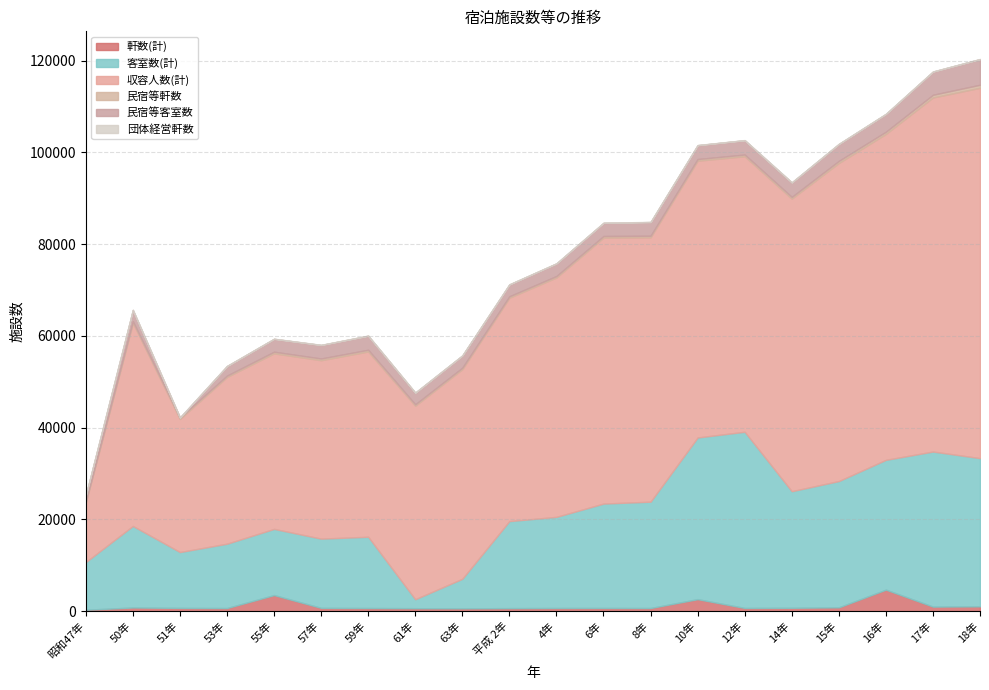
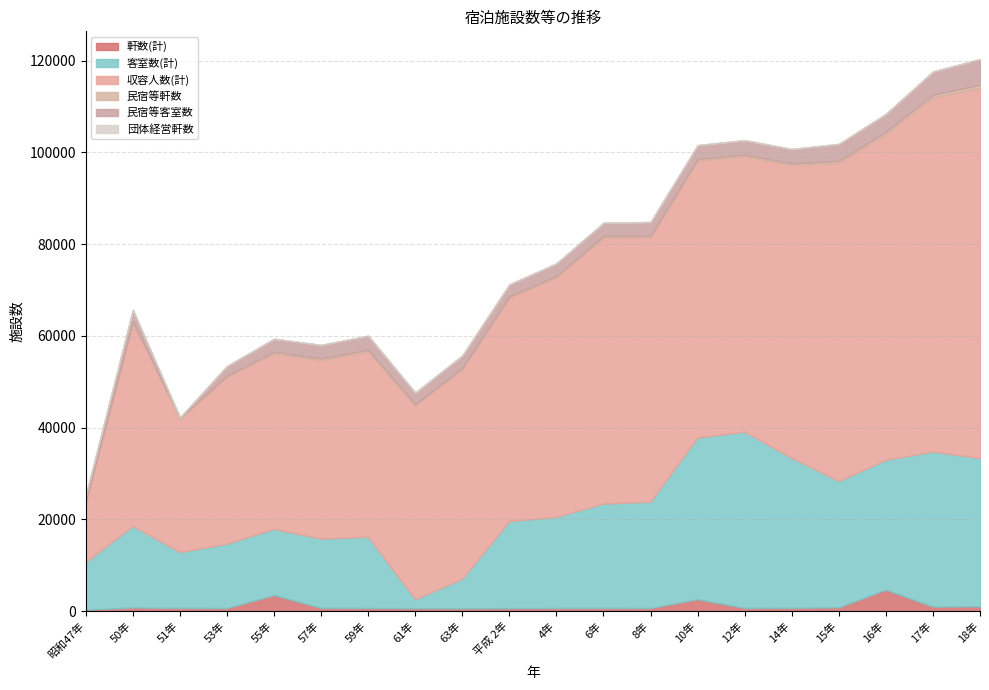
  {
    "軒数(計)": {
      "50年": 1000,
      "51年": 1000,
      "53年": 1000,
      "55年": 3000,
      "57年": 1000,
      "59年": 1000,
      "61年": 1000,
      "63年": 1000,
      "平成 2年": 1000,
      "4年": 1000,
      "6年": 1000,
      "8年": 1000,
      "10年": 3000,
      "12年": 1000,
      "14年": 1000,
      "15年": 1000,
      "16年": 5000,
      "17年": 1000,
      "18年": 1000
    },
    "客室数(計)": {
      "昭和47年": 10000,
      "50年": 18000,
      "51年": 12000,
      "53年": 14000,
      "55年": 14000,
      "57年": 15000,
      "59年": 16000,
      "61年": 2000,
      "63年": 6000,
      "平成 2年": 19000,
      "4年": 20000,
      "6年": 23000,
      "8年": 23000,
      "10年": 35000,
      "12年": 38000,
-     "14年": 25000,
+     "14年": 33000,
      "15年": 28000,
      "16年": 28000,
      "17年": 34000,
      "18年": 32000
    }
  }
